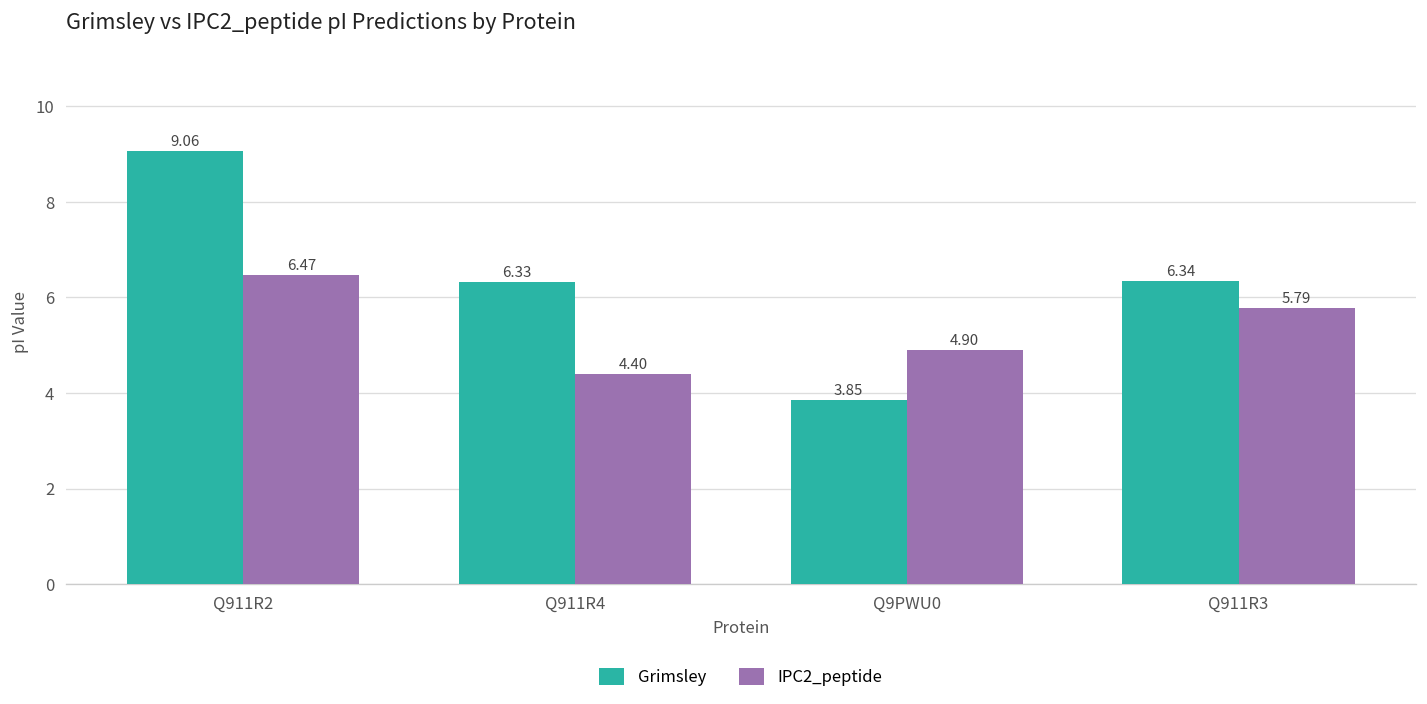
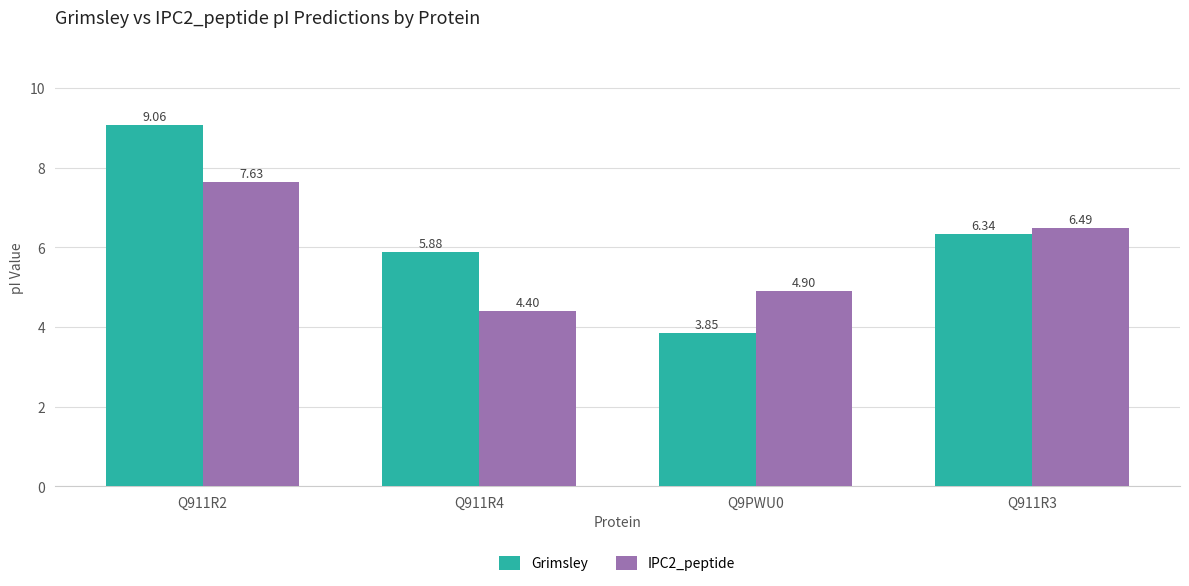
  {
    "Grimsley": {
      "Q911R2": 9.06,
-     "Q911R4": 6.33,
+     "Q911R4": 5.88,
      "Q9PWU0": 3.85,
      "Q911R3": 6.34
    },
    "IPC2_peptide": {
-     "Q911R2": 6.47,
+     "Q911R2": 7.63,
      "Q911R4": 4.40,
      "Q9PWU0": 4.90,
-     "Q911R3": 5.79
+     "Q911R3": 6.49
    }
  }
